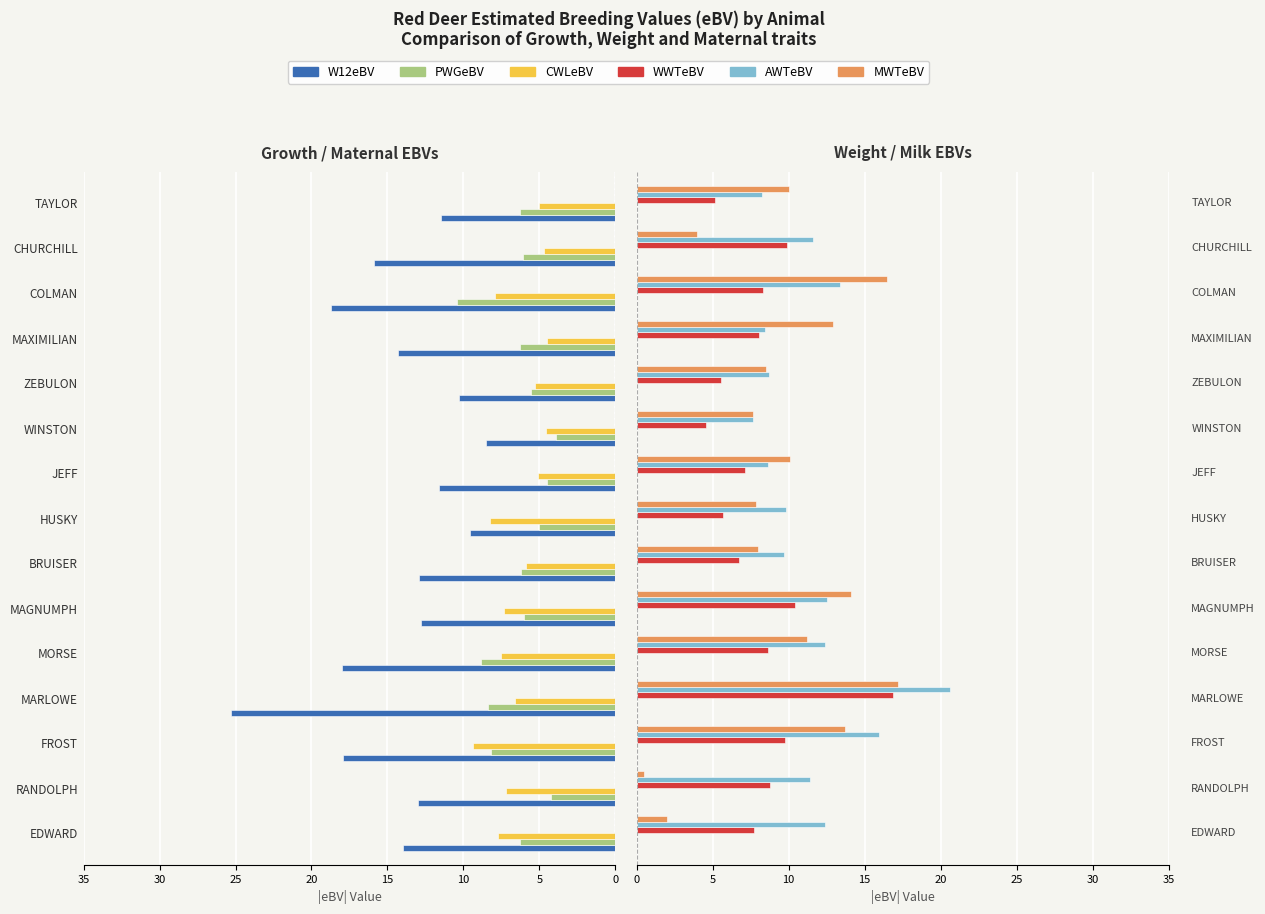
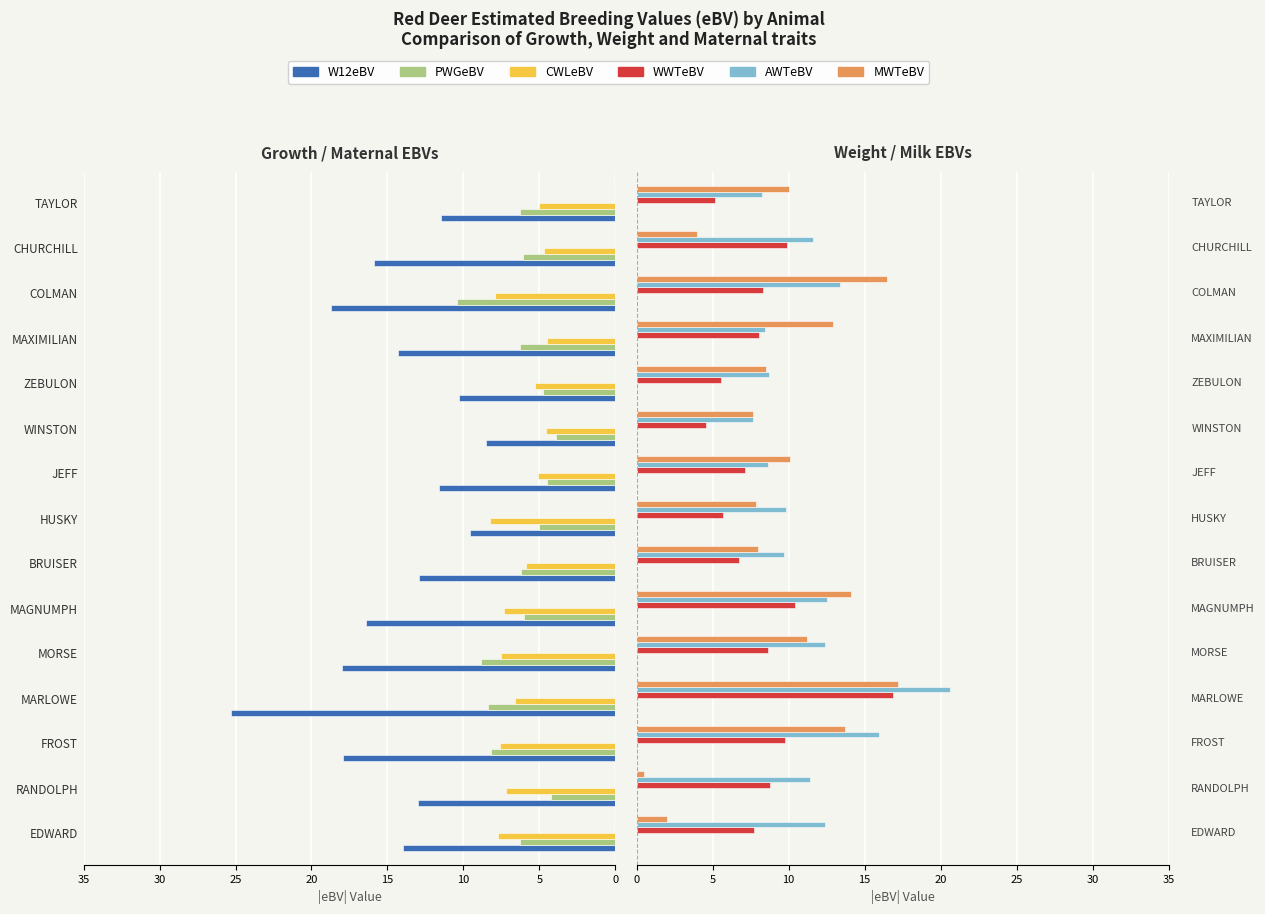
  {
    "Growth / Maternal EBVs": {
      "W12eBV": {
        "TAYLOR": 11.5,
        "CHURCHILL": 15.9,
        "COLMAN": 18.7,
        "MAXIMILIAN": 14.3,
        "ZEBULON": 10.3,
        "WINSTON": 8.5,
        "JEFF": 11.6,
        "HUSKY": 9.6,
        "BRUISER": 12.9,
-       "MAGNUMPH": 12.8,
+       "MAGNUMPH": 16.4,
        "MORSE": 18.0,
        "MARLOWE": 25.3,
        "FROST": 17.9,
        "RANDOLPH": 13.0,
        "EDWARD": 14.0
      },
      "PWGeBV": {
        "TAYLOR": 6.3,
        "CHURCHILL": 6.1,
        "COLMAN": 10.4,
        "MAXIMILIAN": 6.3,
-       "ZEBULON": 5.6,
+       "ZEBULON": 4.8,
        "WINSTON": 3.9,
        "JEFF": 4.5,
        "HUSKY": 5.0,
        "BRUISER": 6.2,
        "MAGNUMPH": 6.0,
        "MORSE": 8.8,
        "MARLOWE": 8.4,
        "FROST": 8.2,
        "RANDOLPH": 4.2,
        "EDWARD": 6.3
      },
      "CWLeBV": {
        "TAYLOR": 5.1,
        "CHURCHILL": 4.7,
        "COLMAN": 7.9,
        "MAXIMILIAN": 4.5,
        "ZEBULON": 5.3,
        "WINSTON": 4.6,
        "JEFF": 5.1,
        "HUSKY": 8.2,
        "BRUISER": 5.9,
        "MAGNUMPH": 7.4,
        "MORSE": 7.5,
        "MARLOWE": 6.6,
-       "FROST": 9.4,
+       "FROST": 7.6,
        "RANDOLPH": 7.2,
        "EDWARD": 7.7
      }
    }
  }
